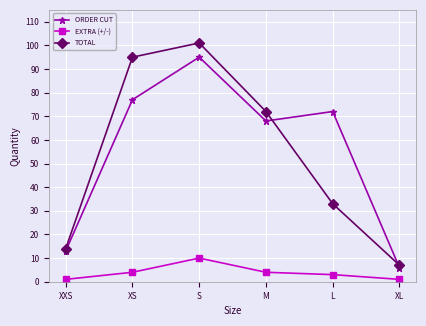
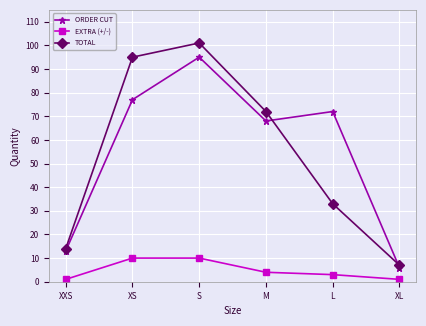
  {
    "ORDER CUT": {
      "XS": 77,
      "S": 95,
      "M": 68,
      "L": 72
    },
    "EXTRA (+/-)": {
      "XXS": 1,
-     "XS": 4,
+     "XS": 10,
      "S": 10,
      "M": 4,
      "L": 3,
      "XL": 1
    },
    "TOTAL": {
      "XS": 95,
      "S": 101,
      "M": 72,
      "L": 33
    }
  }
